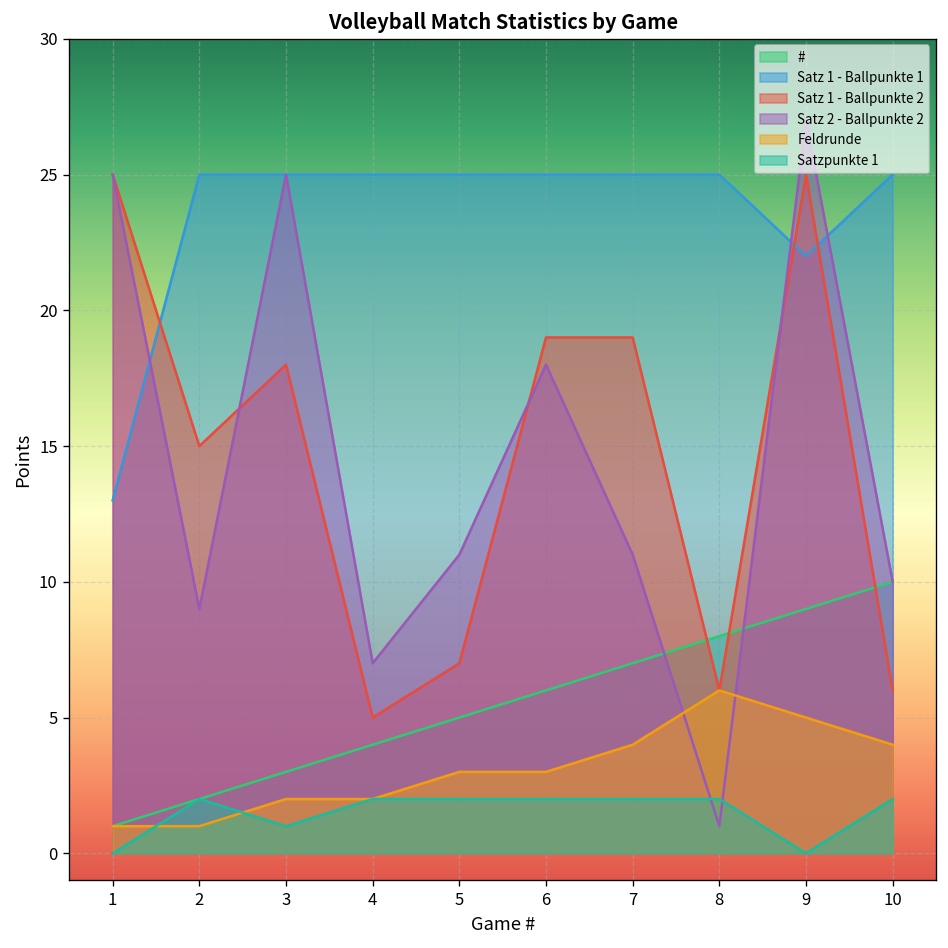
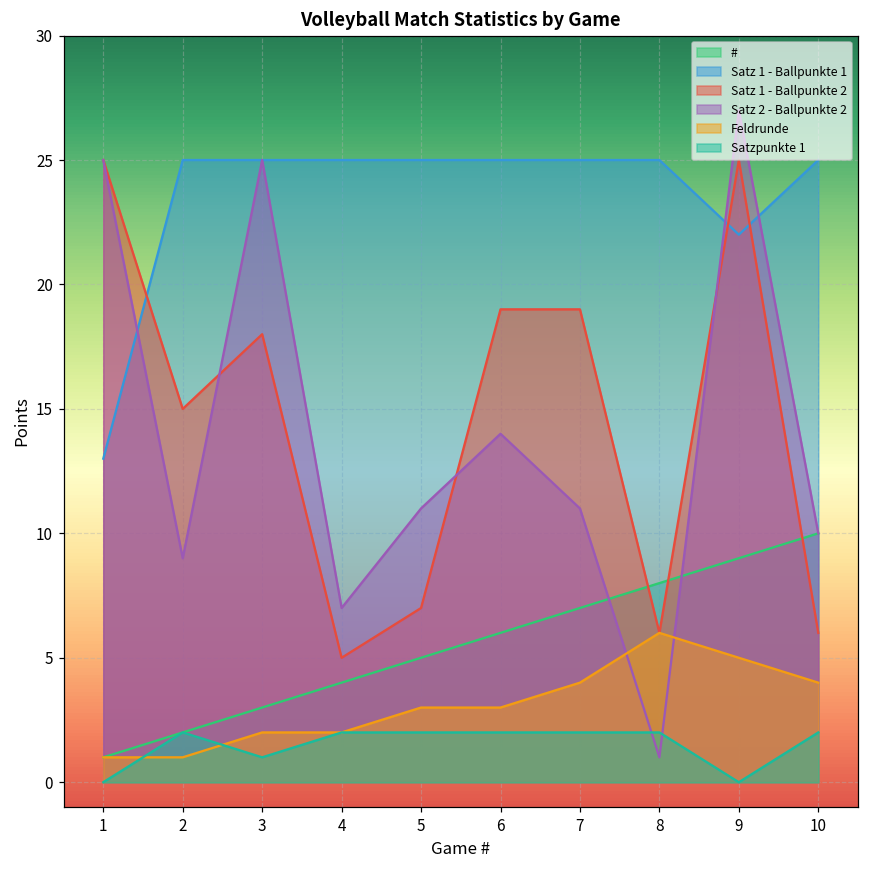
  {
    "Satz 1 - Ballpunkte 2": {
      "2": 15,
      "3": 18,
      "4": 5,
      "5": 7,
      "6": 19,
      "7": 19,
      "9": 25,
      "10": 6
    },
    "Satz 2 - Ballpunkte 2": {
      "2": 9,
      "4": 7,
      "5": 11,
-     "6": 18,
+     "6": 14,
      "7": 11,
      "8": 1
    },
    "Feldrunde": {
      "2": 1,
      "3": 2,
      "5": 3,
      "6": 3,
      "7": 4,
      "9": 5,
      "10": 4
    }
  }
